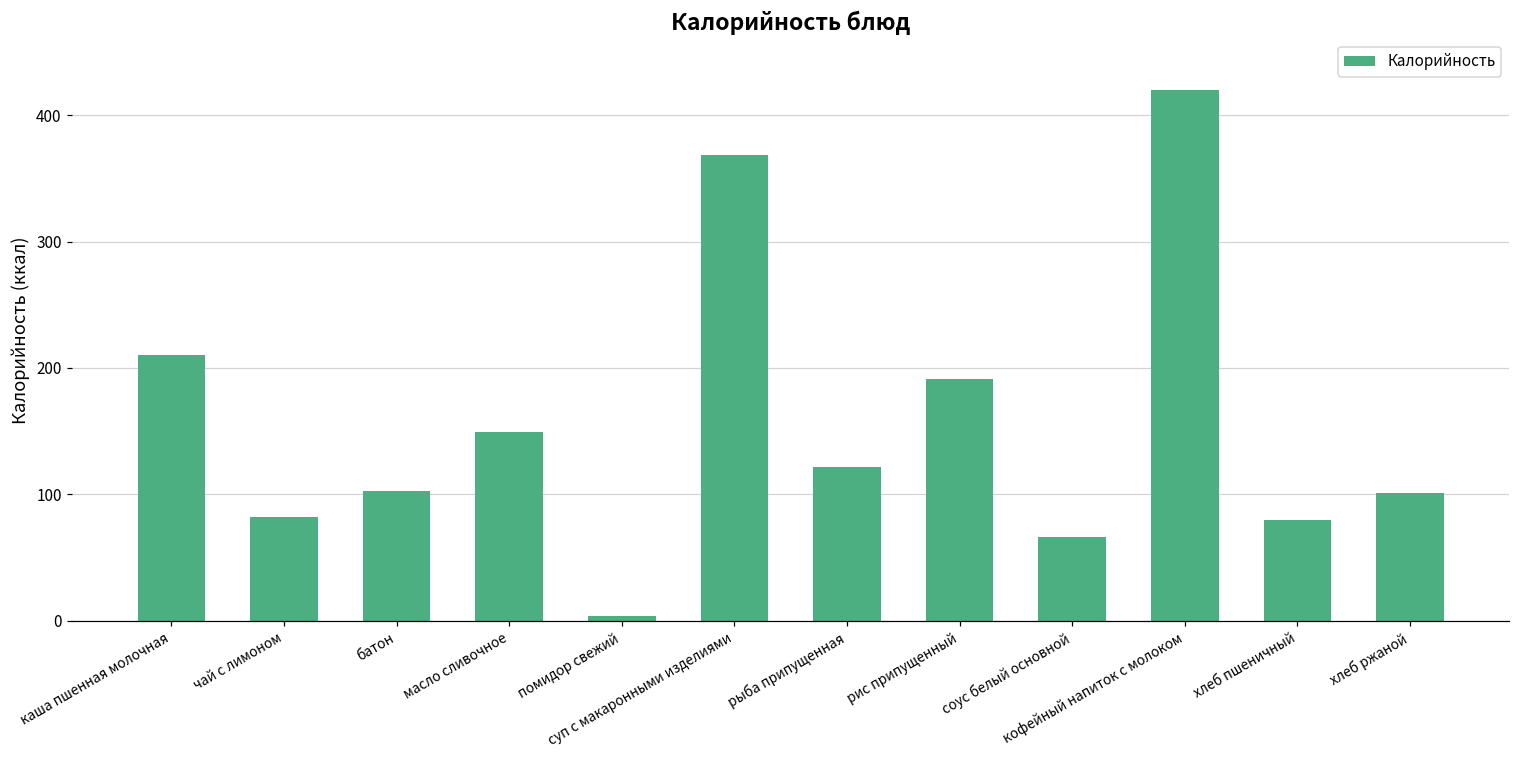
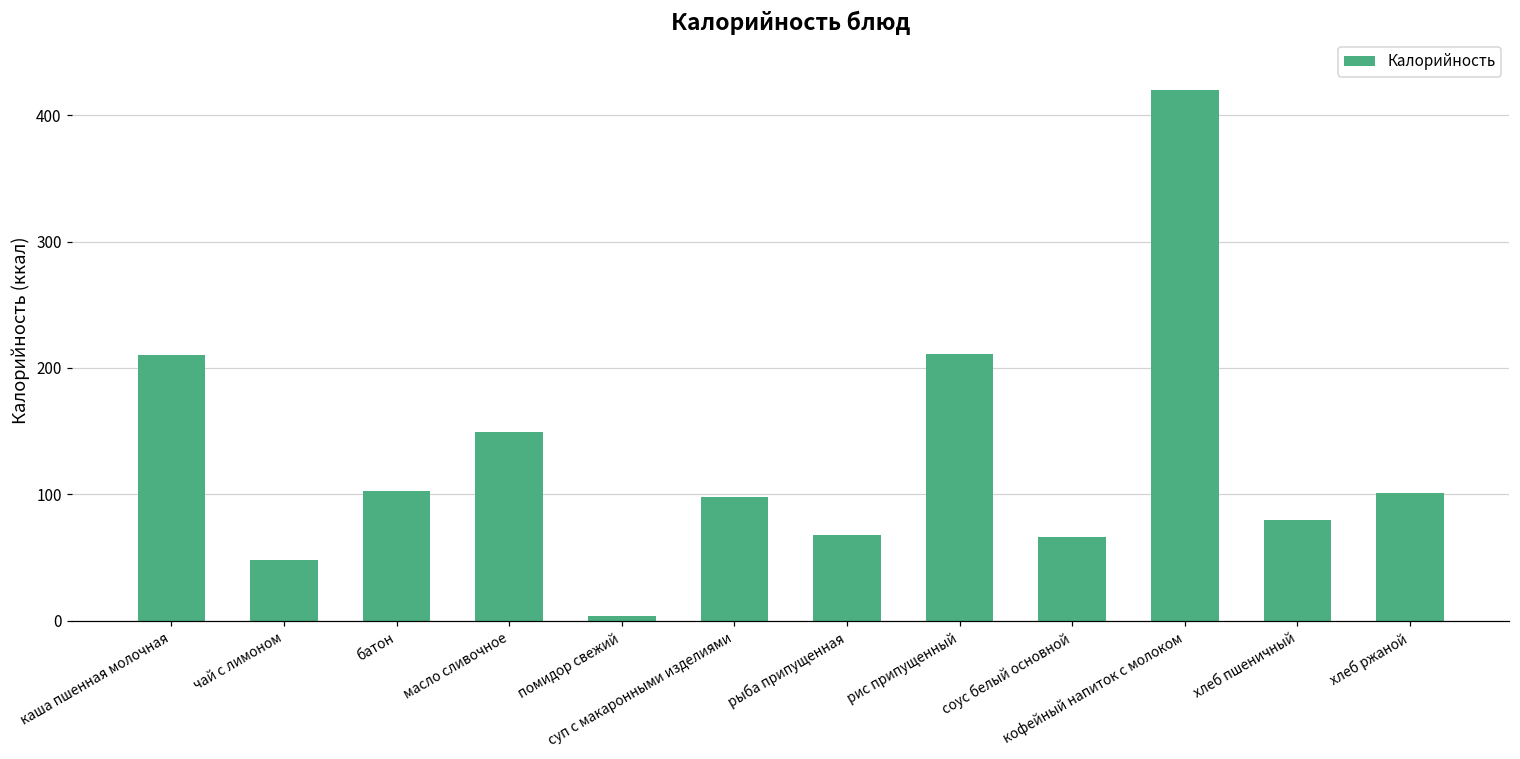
  {
    "каша пшенная молочная": 210,
-   "чай с лимоном": 82,
+   "чай с лимоном": 48,
    "батон": 102,
    "масло сливочное": 149,
    "помидор свежий": 4,
-   "суп с макаронными изделиями": 369,
-   "рыба припущенная": 122,
-   "рис припущенный": 191,
+   "суп с макаронными изделиями": 98,
+   "рыба припущенная": 68,
+   "рис припущенный": 211,
    "соус белый основной": 67,
    "кофейный напиток с молоком": 420,
    "хлеб пшеничный": 80,
    "хлеб ржаной": 101
  }
